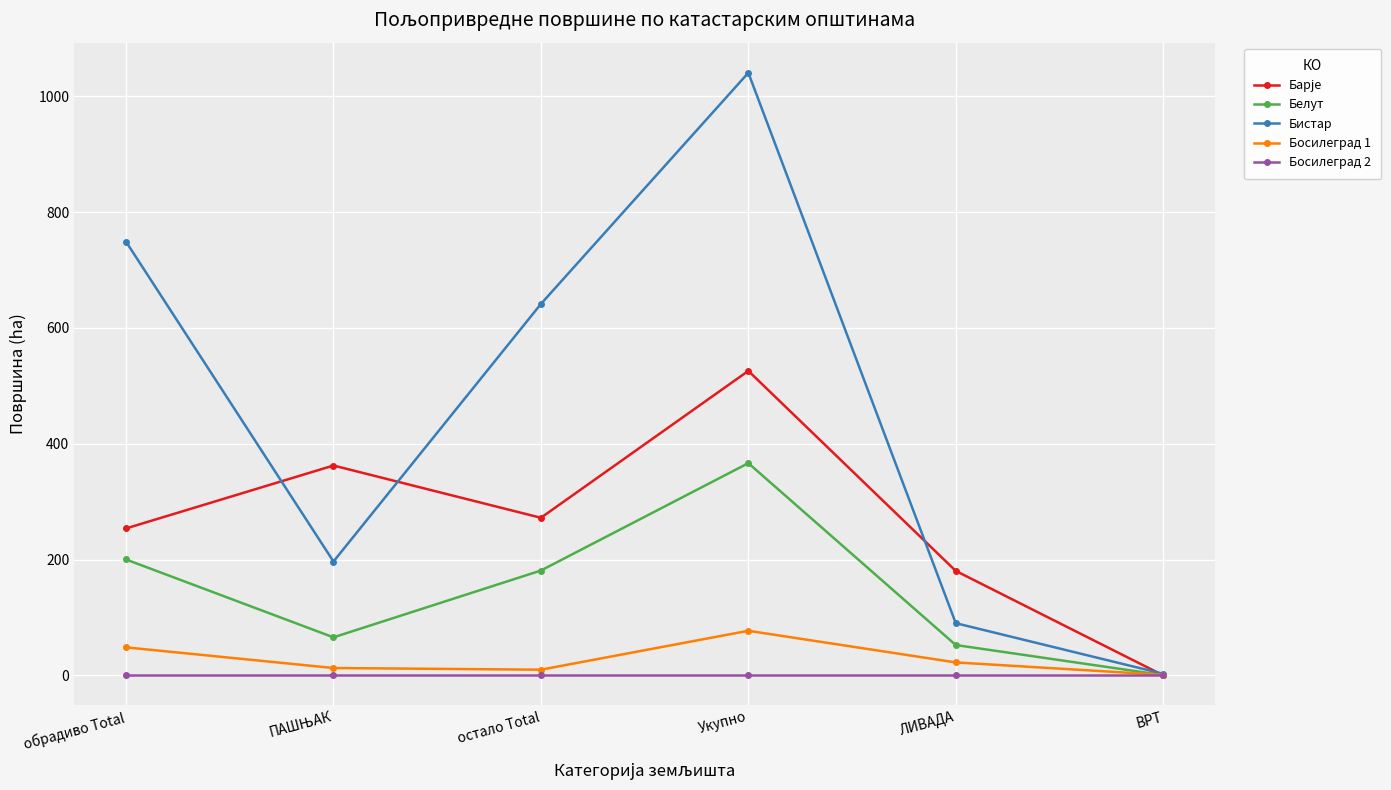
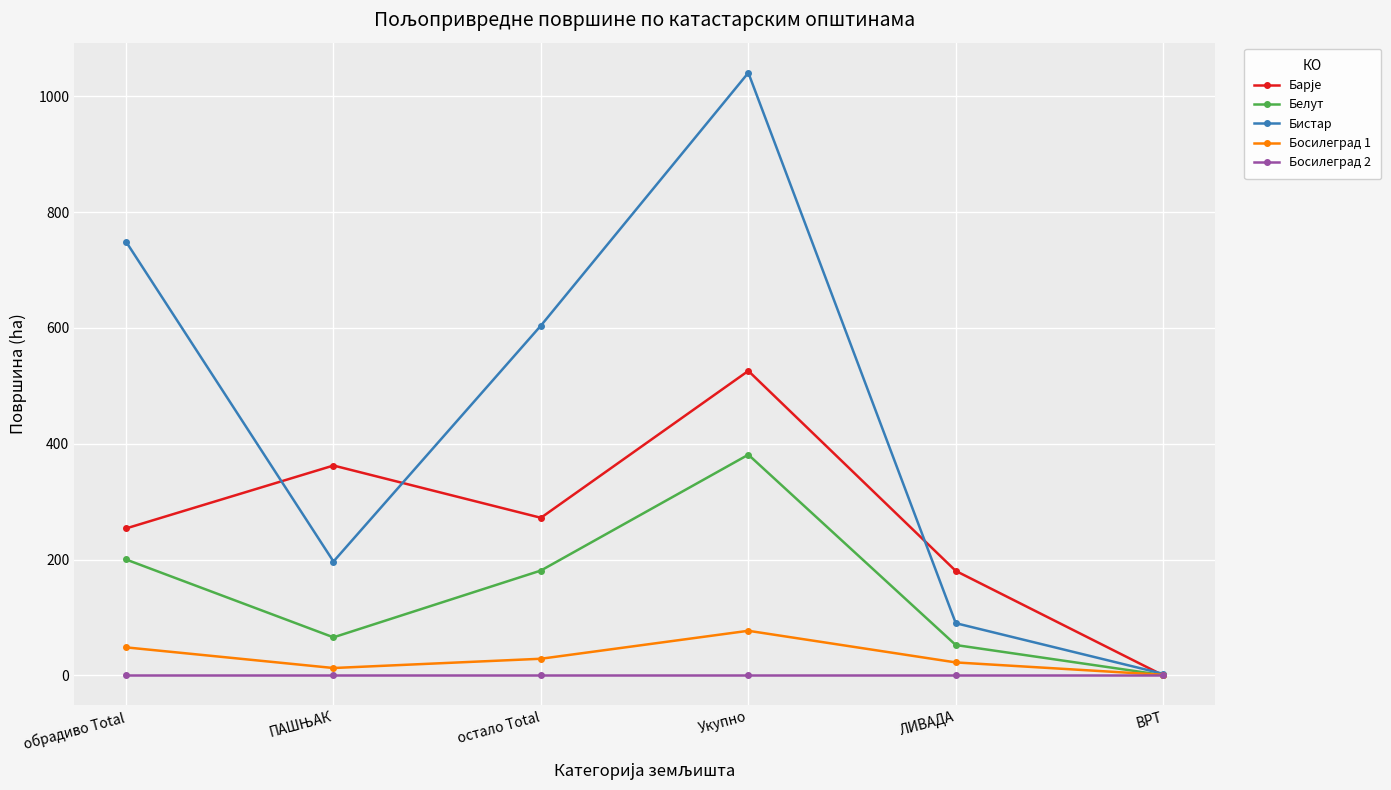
  {
    "Барје": {
      "обрадиво Total": 250,
      "ПАШЊАК": 360,
      "остало Total": 270,
      "Укупно": 530,
      "ЛИВАДА": 180
    },
    "Белут": {
      "обрадиво Total": 200,
      "ПАШЊАК": 70,
      "остало Total": 180,
-     "Укупно": 370,
+     "Укупно": 380,
      "ЛИВАДА": 50
    },
    "Бистар": {
      "обрадиво Total": 750,
      "ПАШЊАК": 200,
-     "остало Total": 640,
+     "остало Total": 600,
      "Укупно": 1040,
      "ЛИВАДА": 90
    },
    "Босилеград 1": {
      "обрадиво Total": 50,
      "ПАШЊАК": 10,
-     "остало Total": 10,
+     "остало Total": 30,
      "Укупно": 80,
      "ЛИВАДА": 20
    },
    "Босилеград 2": {
      "обрадиво Total": 0,
      "ПАШЊАК": 0,
      "остало Total": 0,
      "Укупно": 0,
      "ЛИВАДА": 0
    }
  }
